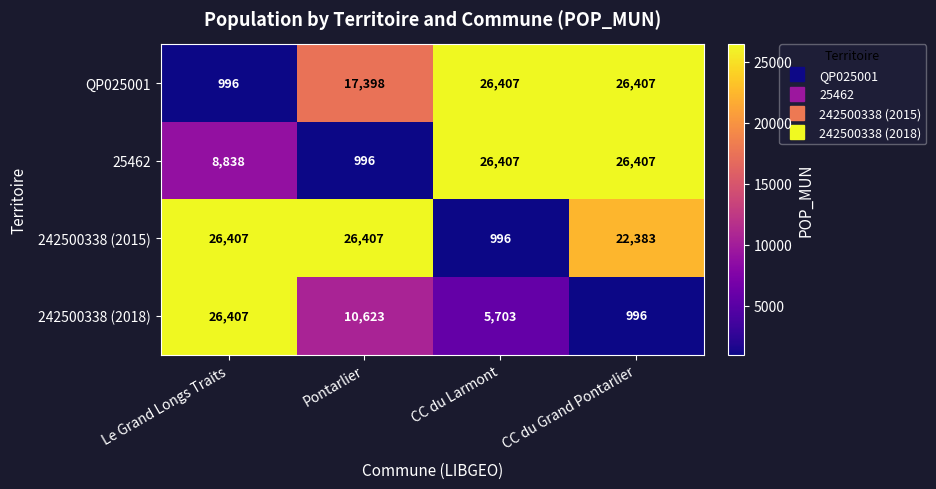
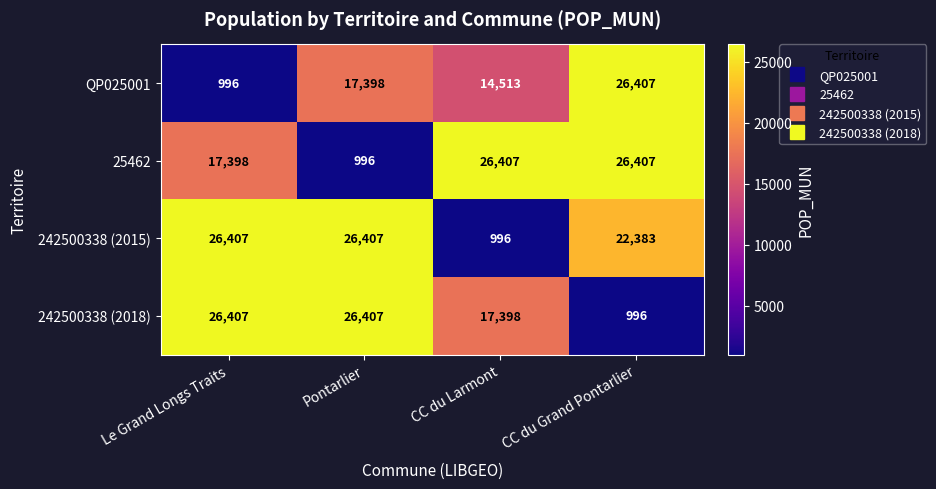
  {
    "QP025001": {
      "Le Grand Longs Traits": "996",
      "Pontarlier": "17,398",
-     "CC du Larmont": "26,407",
+     "CC du Larmont": "14,513",
      "CC du Grand Pontarlier": "26,407"
    },
    "25462": {
-     "Le Grand Longs Traits": "8,838",
+     "Le Grand Longs Traits": "17,398",
      "Pontarlier": "996",
      "CC du Larmont": "26,407",
      "CC du Grand Pontarlier": "26,407"
    },
    "242500338 (2015)": {
      "Le Grand Longs Traits": "26,407",
      "Pontarlier": "26,407",
      "CC du Larmont": "996",
      "CC du Grand Pontarlier": "22,383"
    },
    "242500338 (2018)": {
      "Le Grand Longs Traits": "26,407",
-     "Pontarlier": "10,623",
-     "CC du Larmont": "5,703",
+     "Pontarlier": "26,407",
+     "CC du Larmont": "17,398",
      "CC du Grand Pontarlier": "996"
    }
  }
